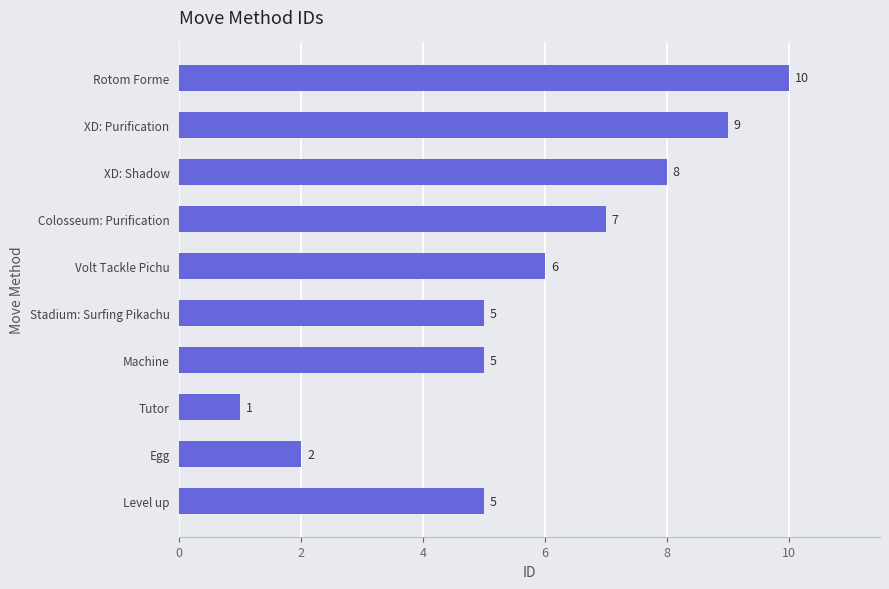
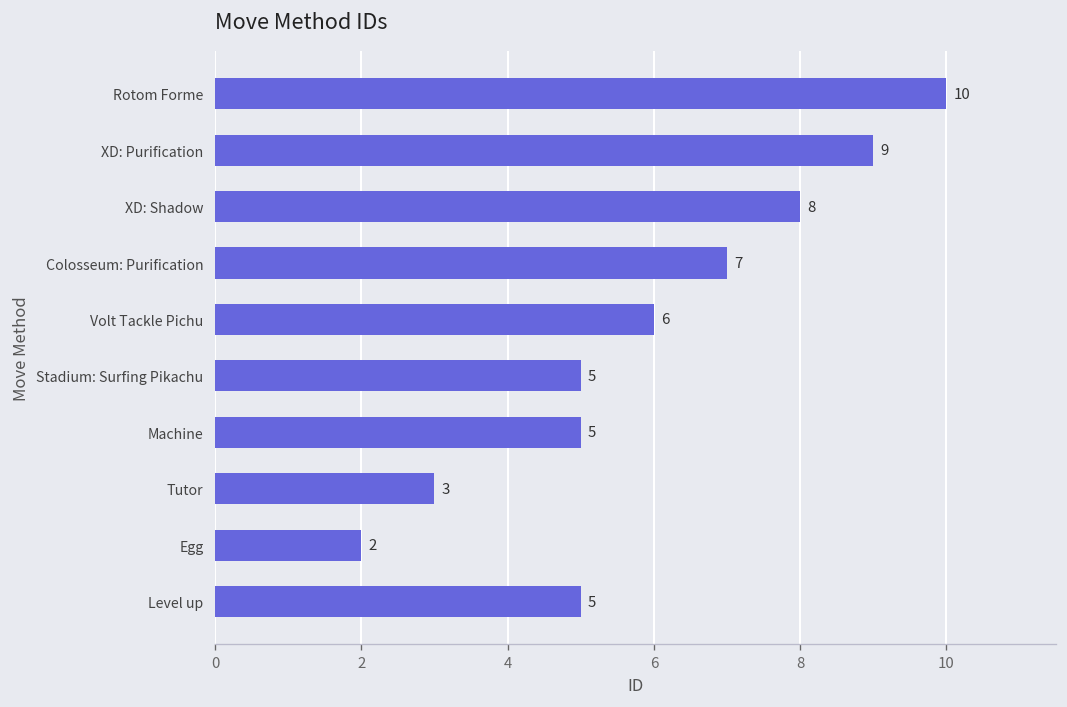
  {
    "Rotom Forme": 10,
    "XD: Purification": 9,
    "XD: Shadow": 8,
    "Colosseum: Purification": 7,
    "Volt Tackle Pichu": 6,
    "Stadium: Surfing Pikachu": 5,
    "Machine": 5,
-   "Tutor": 1,
+   "Tutor": 3,
    "Egg": 2,
    "Level up": 5
  }
